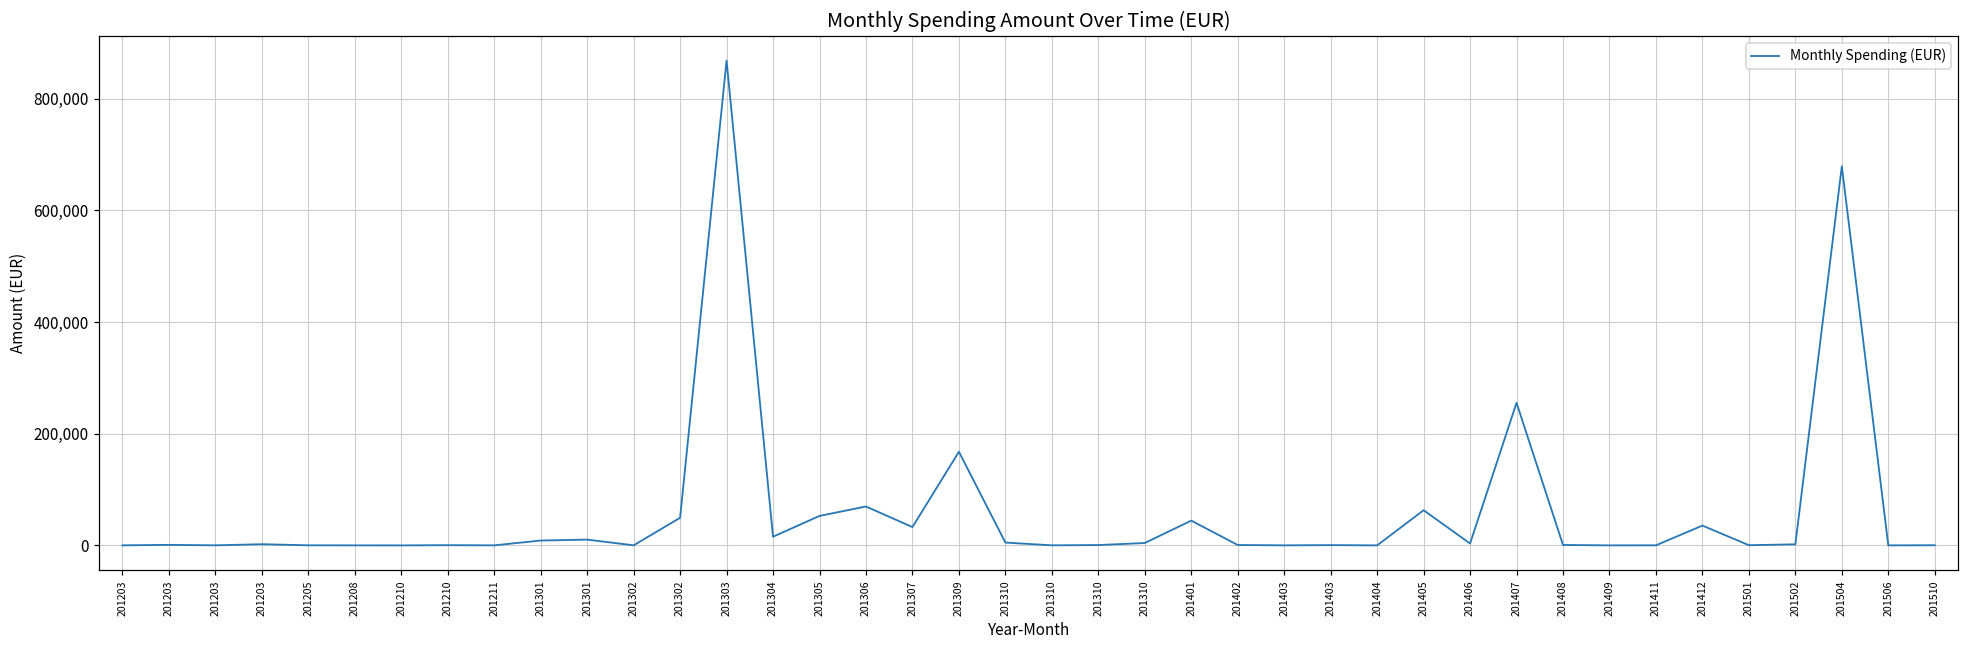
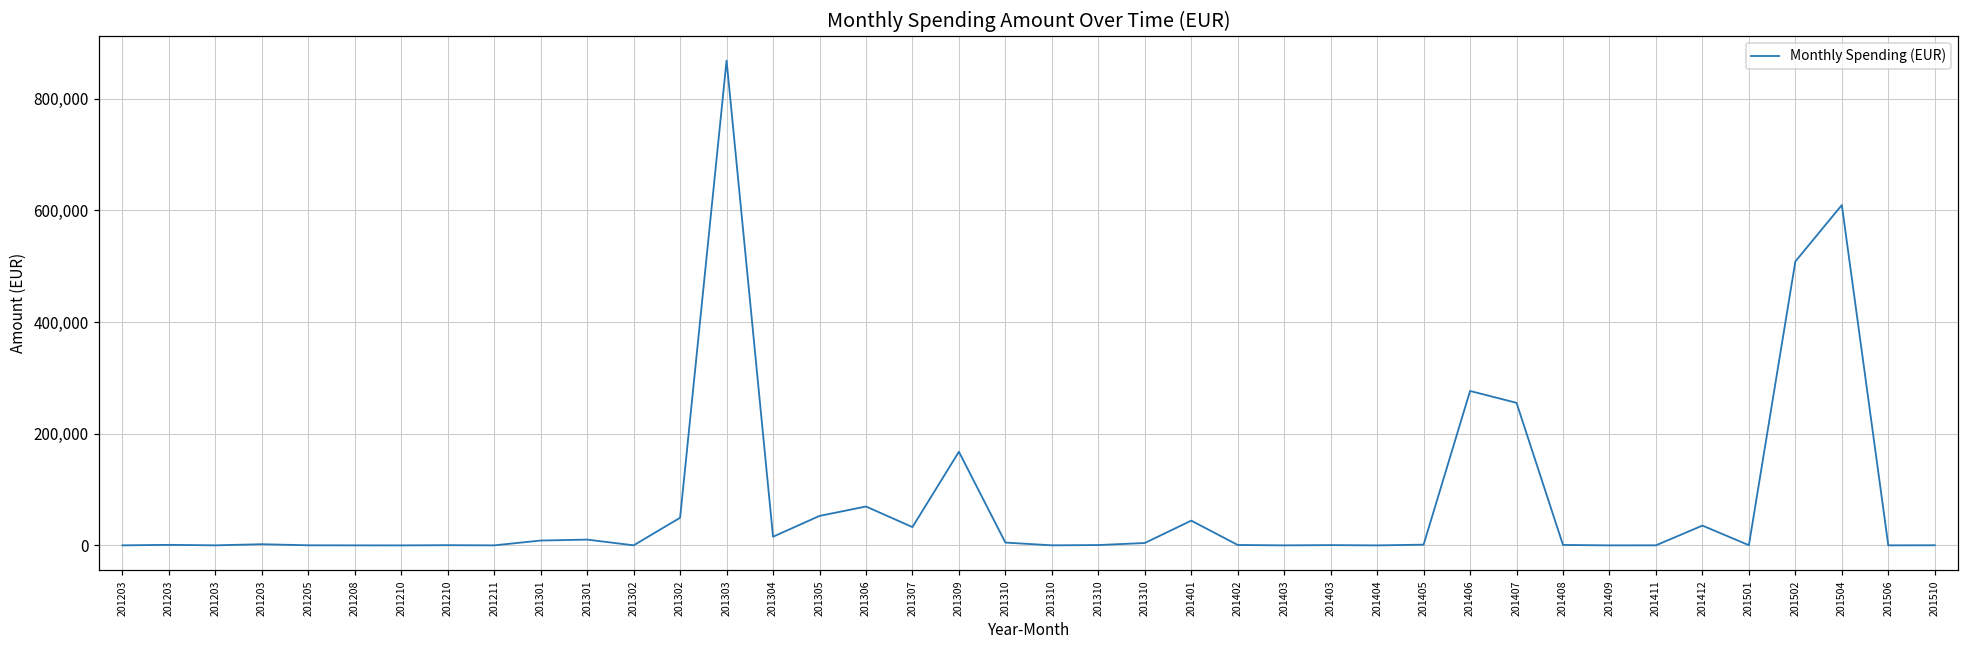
  {
    "201205": "0",
    "201208": "0",
    "201211": "0",
    "201303": "870,000",
    "201304": "20,000",
    "201305": "50,000",
    "201306": "70,000",
    "201307": "30,000",
    "201309": "170,000",
    "201401": "40,000",
    "201402": "0",
    "201404": "0",
-   "201405": "60,000",
-   "201406": "0",
+   "201405": "0",
+   "201406": "280,000",
    "201407": "260,000",
    "201408": "0",
    "201409": "0",
    "201411": "0",
    "201412": "40,000",
    "201501": "0",
-   "201502": "0",
-   "201504": "680,000",
+   "201502": "510,000",
+   "201504": "610,000",
    "201506": "0",
    "201510": "0"
  }
